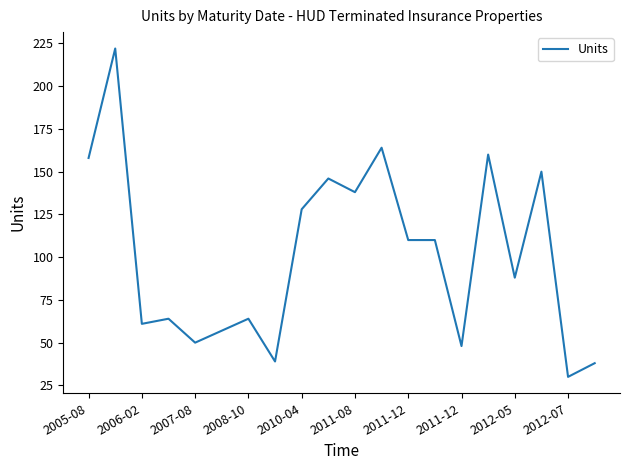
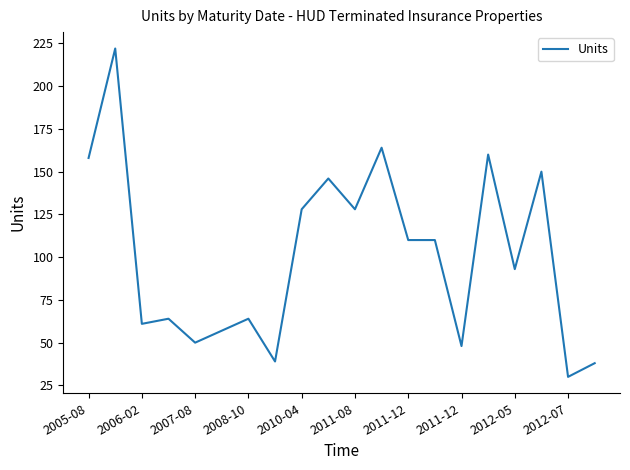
  {
    "2006-02": 61,
    "2007-08": 50,
    "2010-04": 128,
-   "2011-08": 138,
-   "2012-05": 88
+   "2011-08": 128,
+   "2012-05": 93
  }
